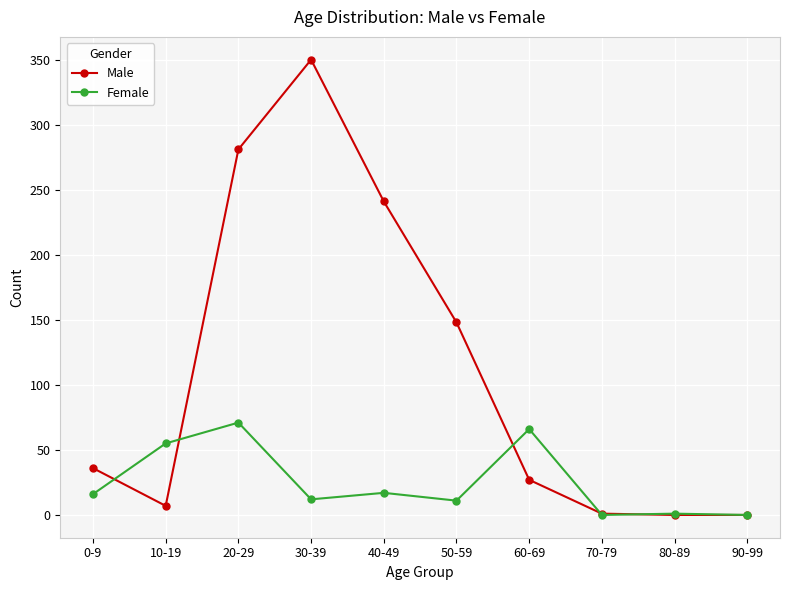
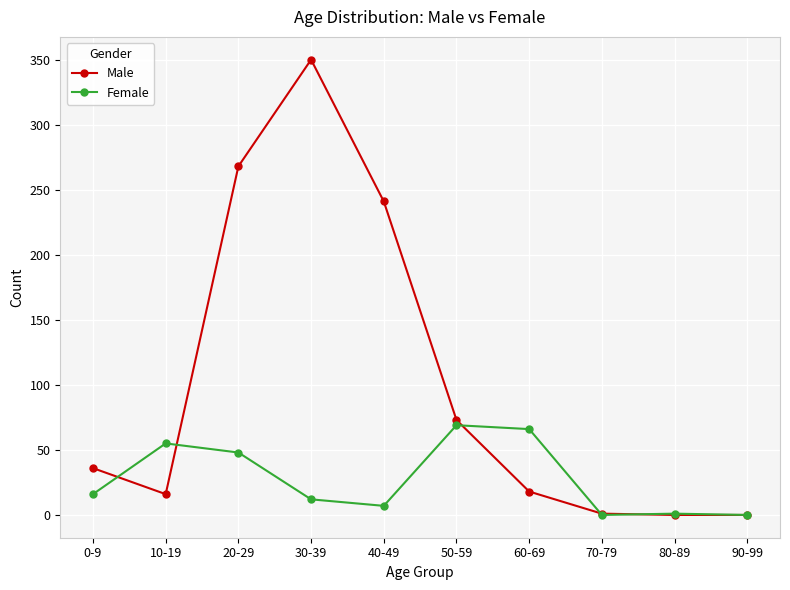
  {
    "Male": {
      "0-9": 36,
-     "10-19": 7,
-     "20-29": 281,
+     "10-19": 16,
+     "20-29": 268,
      "30-39": 350,
      "40-49": 241,
-     "50-59": 148,
-     "60-69": 27
+     "50-59": 73,
+     "60-69": 18
    },
    "Female": {
      "0-9": 16,
      "10-19": 55,
-     "20-29": 71,
+     "20-29": 48,
      "30-39": 12,
-     "40-49": 17,
-     "50-59": 11,
+     "40-49": 7,
+     "50-59": 69,
      "60-69": 66
    }
  }
